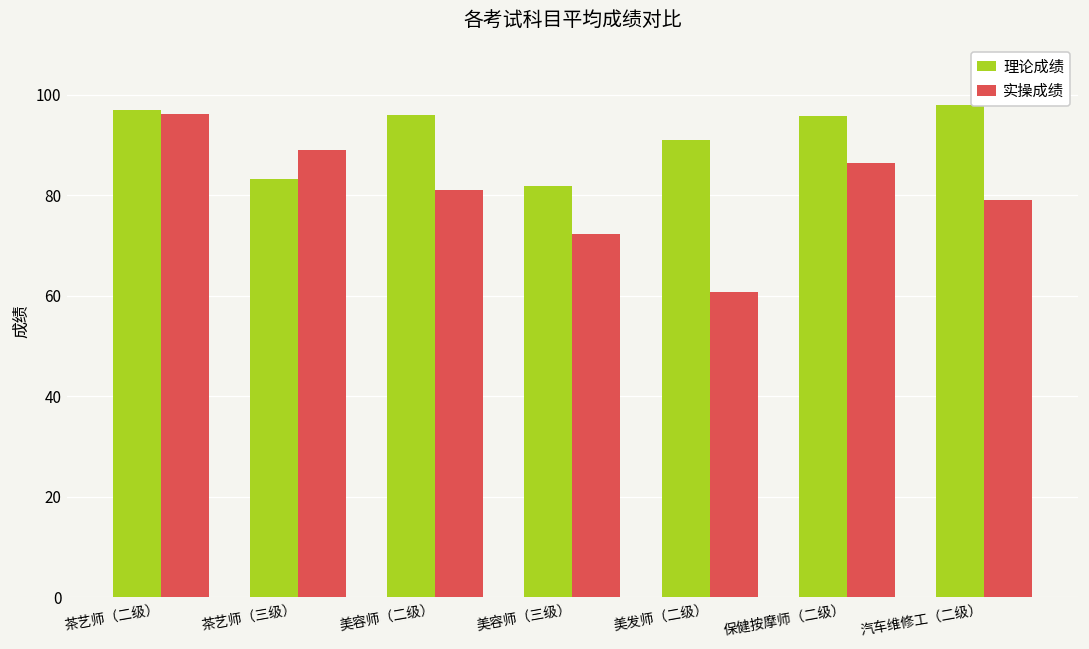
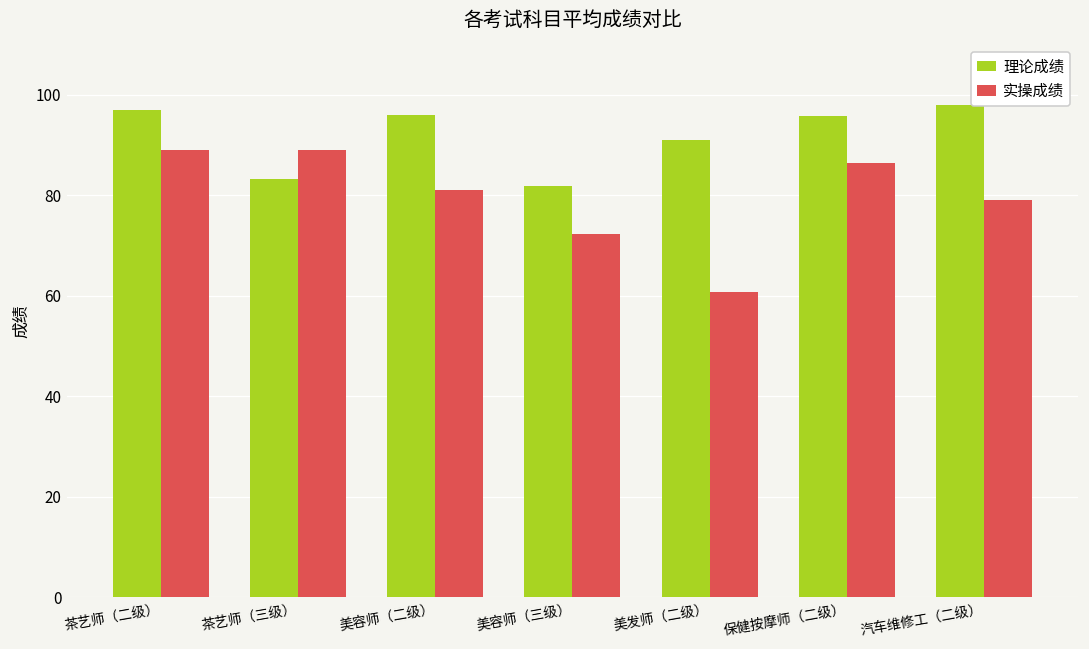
  {
    "理论成绩": {
      "茶艺师（二级）": 97,
      "茶艺师（三级）": 83,
      "美容师（二级）": 96,
      "美容师（三级）": 82,
      "美发师（二级）": 91,
      "保健按摩师（二级）": 96,
      "汽车维修工（二级）": 98
    },
    "实操成绩": {
-     "茶艺师（二级）": 96,
+     "茶艺师（二级）": 89,
      "茶艺师（三级）": 89,
      "美容师（二级）": 81,
      "美容师（三级）": 72,
      "美发师（二级）": 61,
      "保健按摩师（二级）": 87,
      "汽车维修工（二级）": 79
    }
  }
